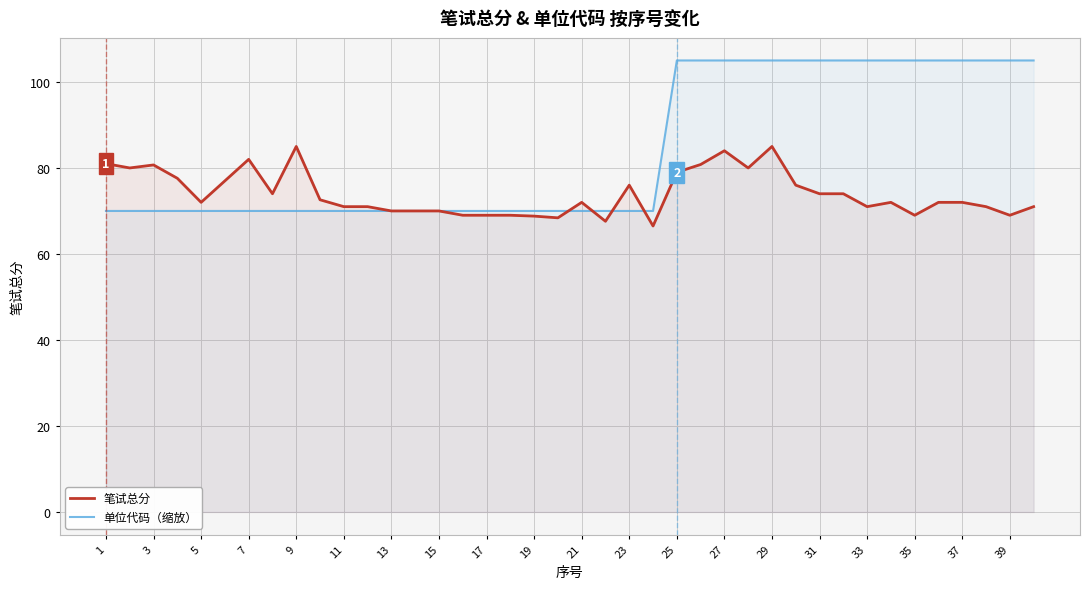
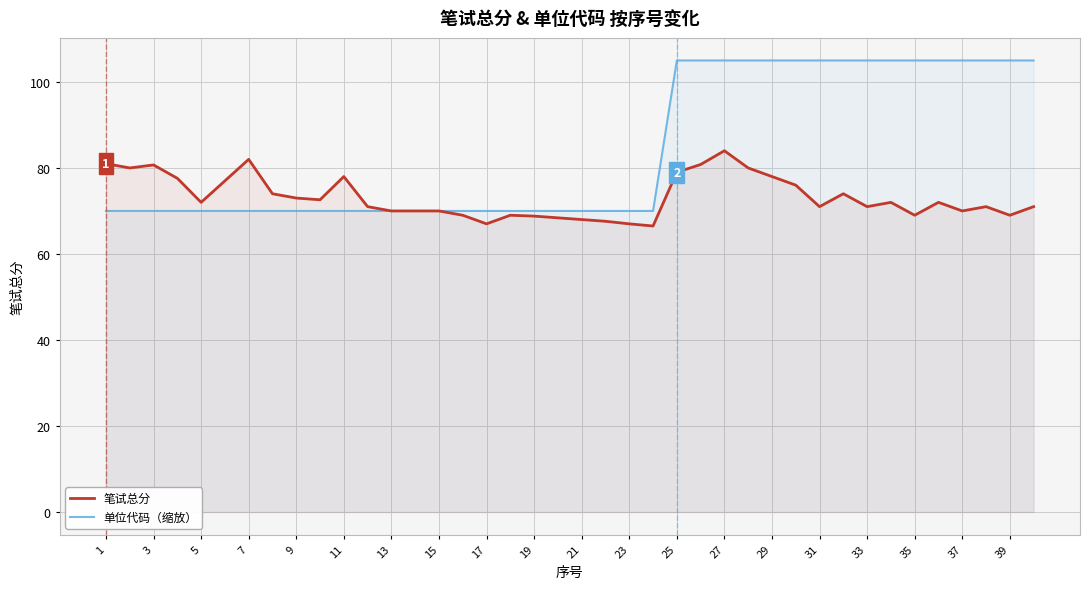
  {
    "笔试总分": {
      "3": 81,
      "5": 72,
      "7": 82,
-     "9": 85,
-     "11": 71,
-     "17": 69,
+     "9": 73,
+     "11": 78,
+     "17": 67,
      "19": 69,
-     "21": 72,
-     "23": 76,
+     "21": 68,
+     "23": 67,
      "27": 84,
-     "29": 85,
-     "31": 74,
+     "29": 78,
+     "31": 71,
      "33": 71,
      "35": 69,
-     "37": 72,
+     "37": 70,
      "39": 69
    },
    "单位代码（缩放）": {
      "1": 70,
      "3": 70,
      "5": 70,
      "7": 70,
      "9": 70,
      "11": 70,
      "17": 70,
      "19": 70,
      "21": 70,
      "23": 70,
      "25": 105,
      "27": 105,
      "29": 105,
      "31": 105,
      "33": 105,
      "35": 105,
      "37": 105,
      "39": 105
    }
  }
